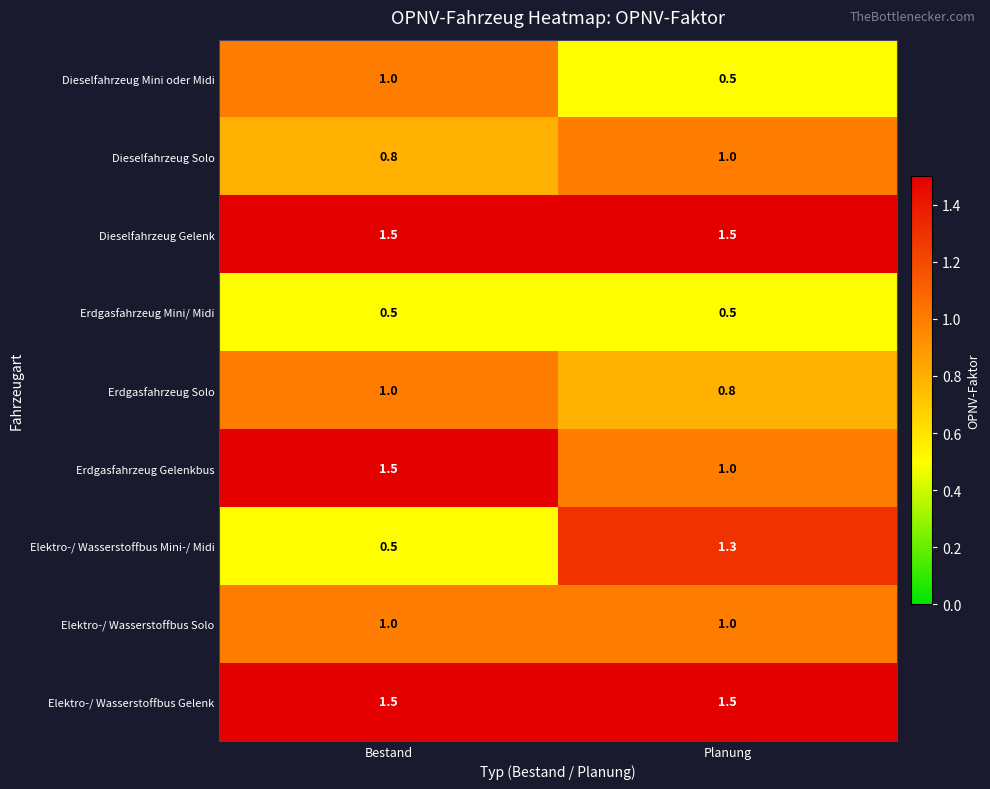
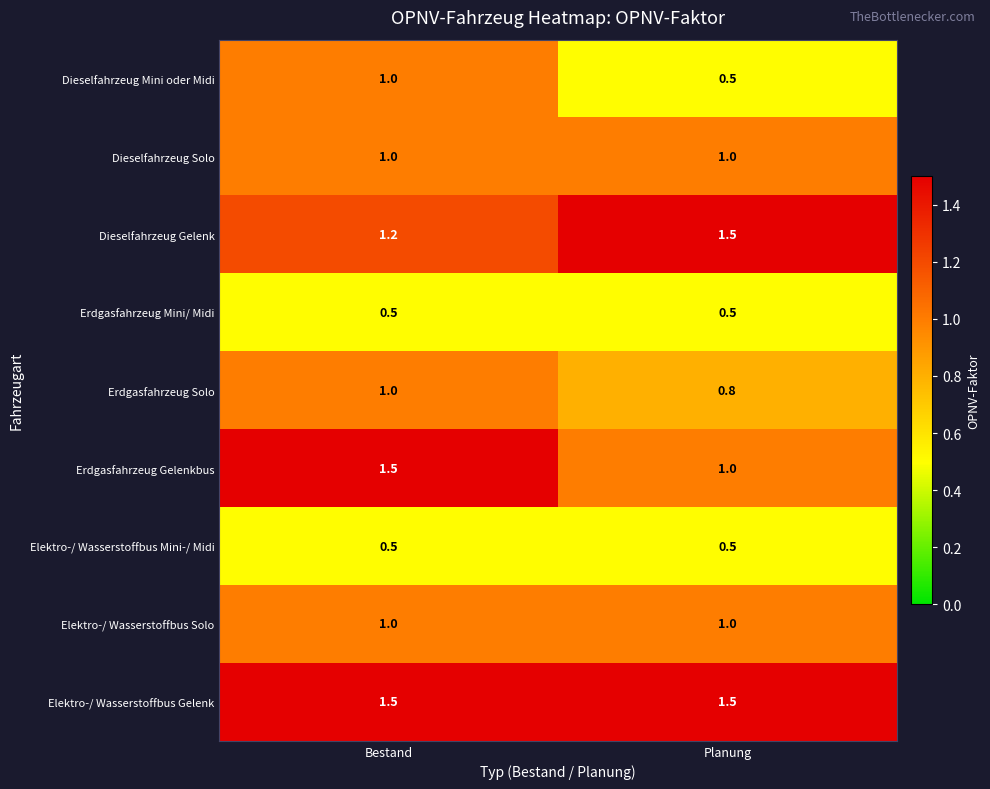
  {
    "Dieselfahrzeug Mini oder Midi": {
      "Bestand": 1.0,
      "Planung": 0.5
    },
    "Dieselfahrzeug Solo": {
-     "Bestand": 0.8,
+     "Bestand": 1.0,
      "Planung": 1.0
    },
    "Dieselfahrzeug Gelenk": {
-     "Bestand": 1.5,
+     "Bestand": 1.2,
      "Planung": 1.5
    },
    "Erdgasfahrzeug Mini/ Midi": {
      "Bestand": 0.5,
      "Planung": 0.5
    },
    "Erdgasfahrzeug Solo": {
      "Bestand": 1.0,
      "Planung": 0.8
    },
    "Erdgasfahrzeug Gelenkbus": {
      "Bestand": 1.5,
      "Planung": 1.0
    },
    "Elektro-/ Wasserstoffbus Mini-/ Midi": {
      "Bestand": 0.5,
-     "Planung": 1.3
+     "Planung": 0.5
    },
    "Elektro-/ Wasserstoffbus Solo": {
      "Bestand": 1.0,
      "Planung": 1.0
    },
    "Elektro-/ Wasserstoffbus Gelenk": {
      "Bestand": 1.5,
      "Planung": 1.5
    }
  }
